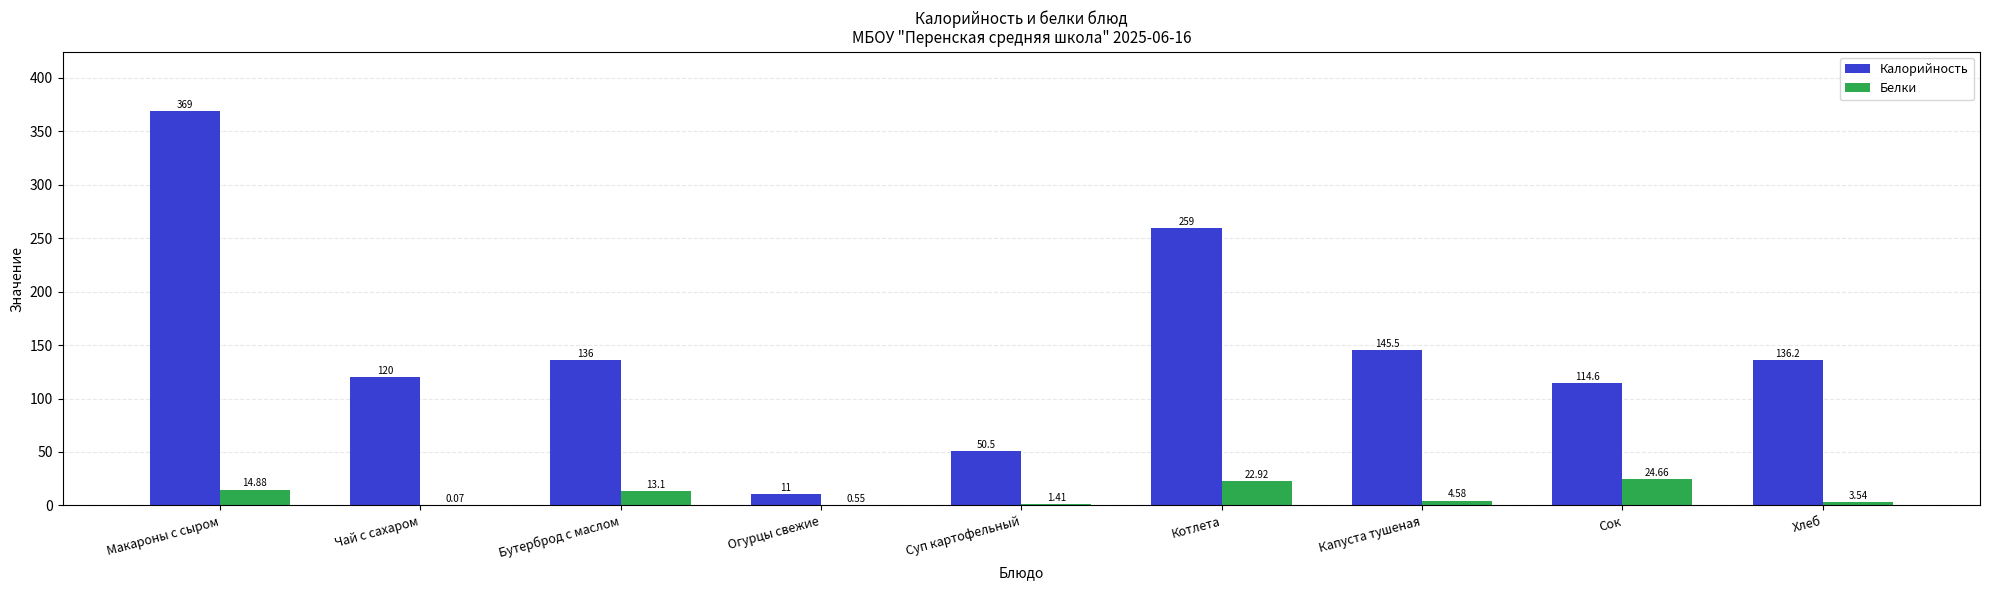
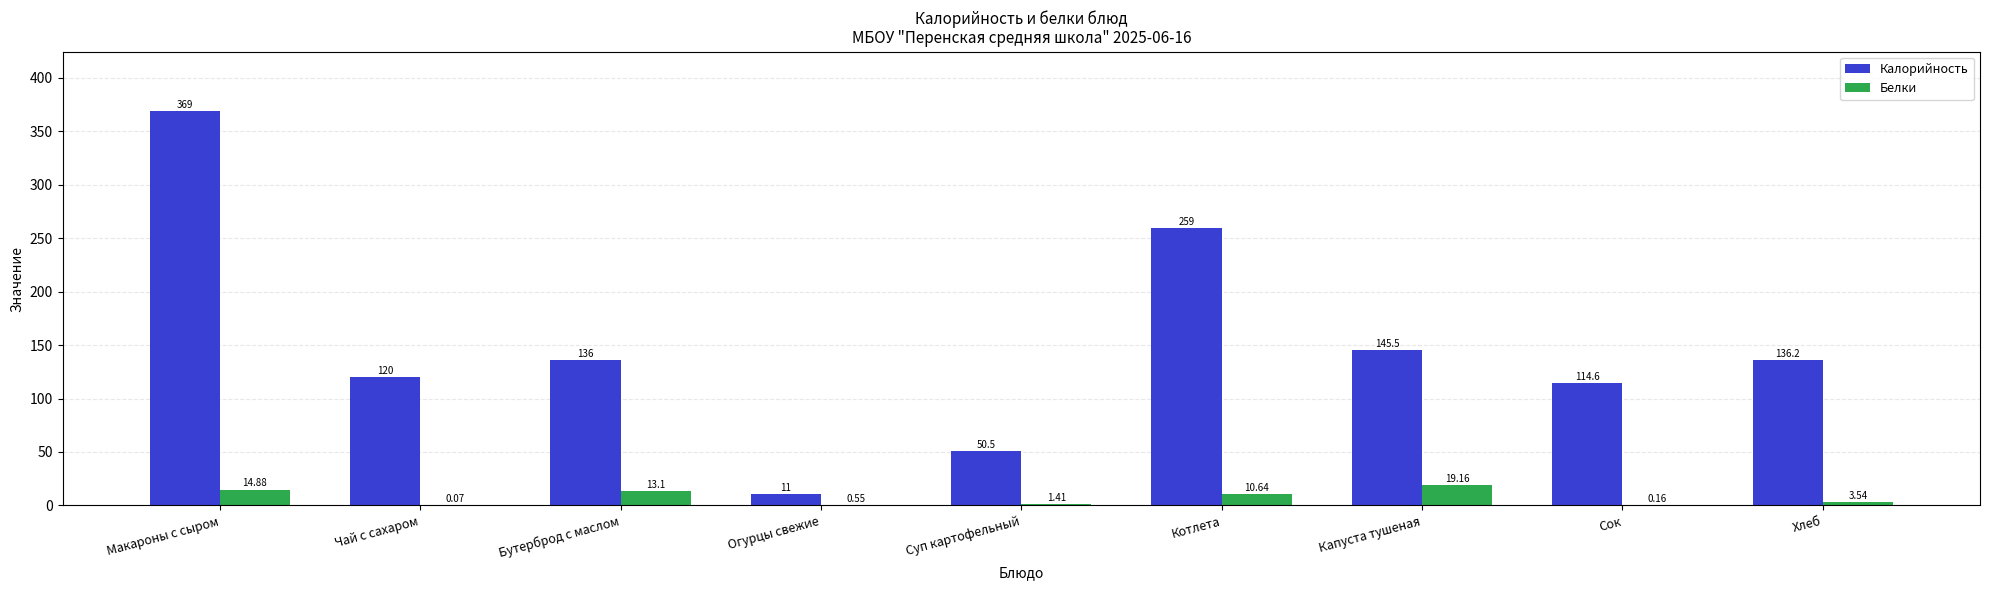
  {
    "Калорийность": {
      "Макароны с сыром": 369,
      "Чай с сахаром": 120,
      "Бутерброд с маслом": 136,
      "Огурцы свежие": 11,
      "Суп картофельный": 50.5,
      "Котлета": 259,
      "Капуста тушеная": 145.5,
      "Сок": 114.6,
      "Хлеб": 136.2
    },
    "Белки": {
      "Макароны с сыром": 14.88,
      "Чай с сахаром": 0.07,
      "Бутерброд с маслом": 13.1,
      "Огурцы свежие": 0.55,
      "Суп картофельный": 1.41,
-     "Котлета": 22.92,
-     "Капуста тушеная": 4.58,
-     "Сок": 24.66,
+     "Котлета": 10.64,
+     "Капуста тушеная": 19.16,
+     "Сок": 0.16,
      "Хлеб": 3.54
    }
  }
